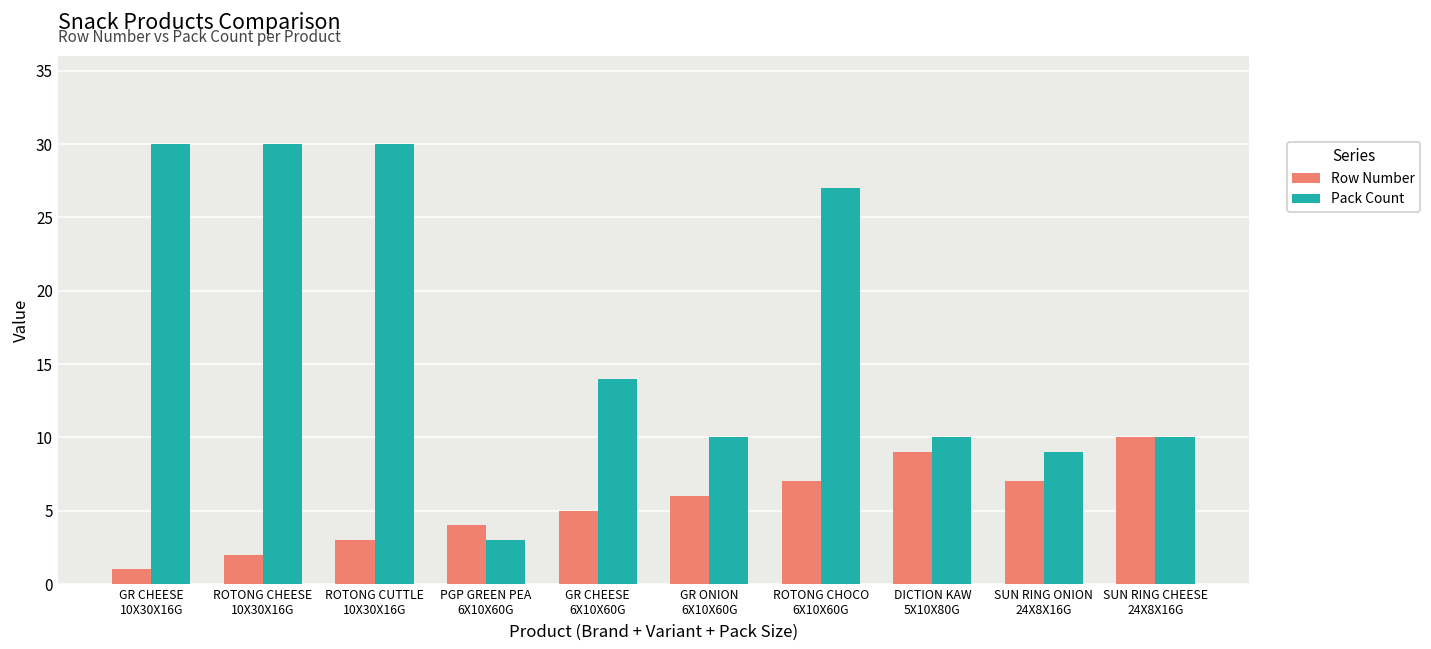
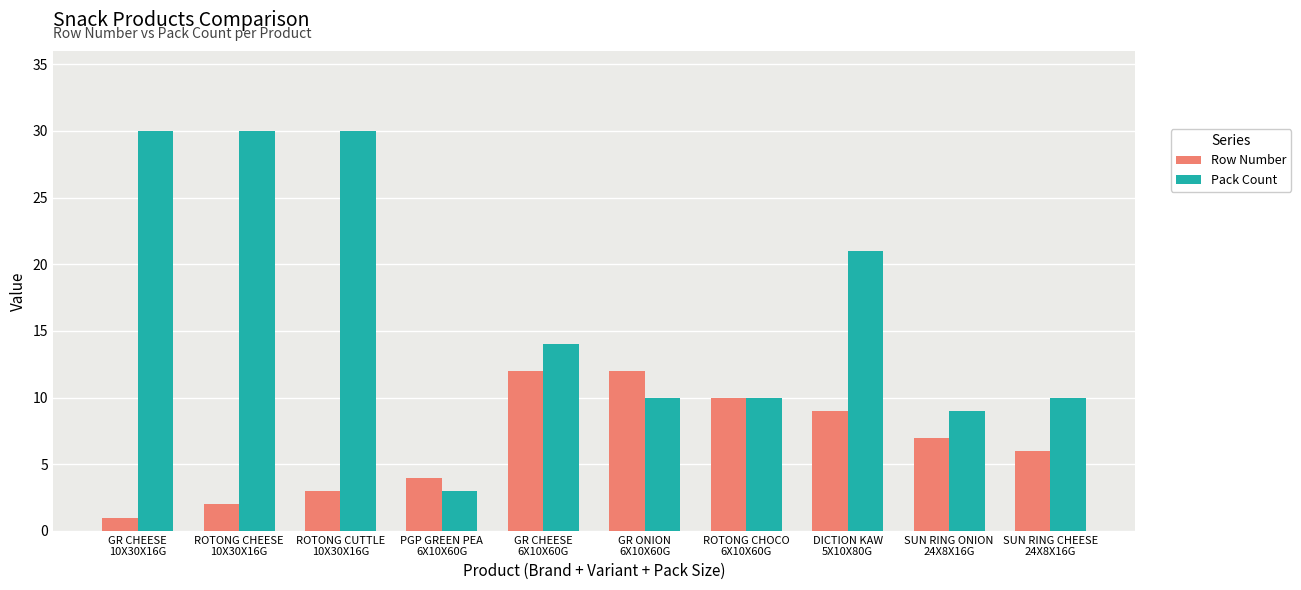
  {
    "Row Number": {
      "GR CHEESE 10X30X16G": 1,
      "ROTONG CHEESE 10X30X16G": 2,
      "ROTONG CUTTLE 10X30X16G": 3,
      "PGP GREEN PEA 6X10X60G": 4,
-     "GR CHEESE 6X10X60G": 5,
-     "GR ONION 6X10X60G": 6,
-     "ROTONG CHOCO 6X10X60G": 7,
+     "GR CHEESE 6X10X60G": 12,
+     "GR ONION 6X10X60G": 12,
+     "ROTONG CHOCO 6X10X60G": 10,
      "DICTION KAW 5X10X80G": 9,
      "SUN RING ONION 24X8X16G": 7,
-     "SUN RING CHEESE 24X8X16G": 10
+     "SUN RING CHEESE 24X8X16G": 6
    },
    "Pack Count": {
      "GR CHEESE 10X30X16G": 30,
      "ROTONG CHEESE 10X30X16G": 30,
      "ROTONG CUTTLE 10X30X16G": 30,
      "PGP GREEN PEA 6X10X60G": 3,
      "GR CHEESE 6X10X60G": 14,
      "GR ONION 6X10X60G": 10,
-     "ROTONG CHOCO 6X10X60G": 27,
-     "DICTION KAW 5X10X80G": 10,
+     "ROTONG CHOCO 6X10X60G": 10,
+     "DICTION KAW 5X10X80G": 21,
      "SUN RING ONION 24X8X16G": 9,
      "SUN RING CHEESE 24X8X16G": 10
    }
  }
